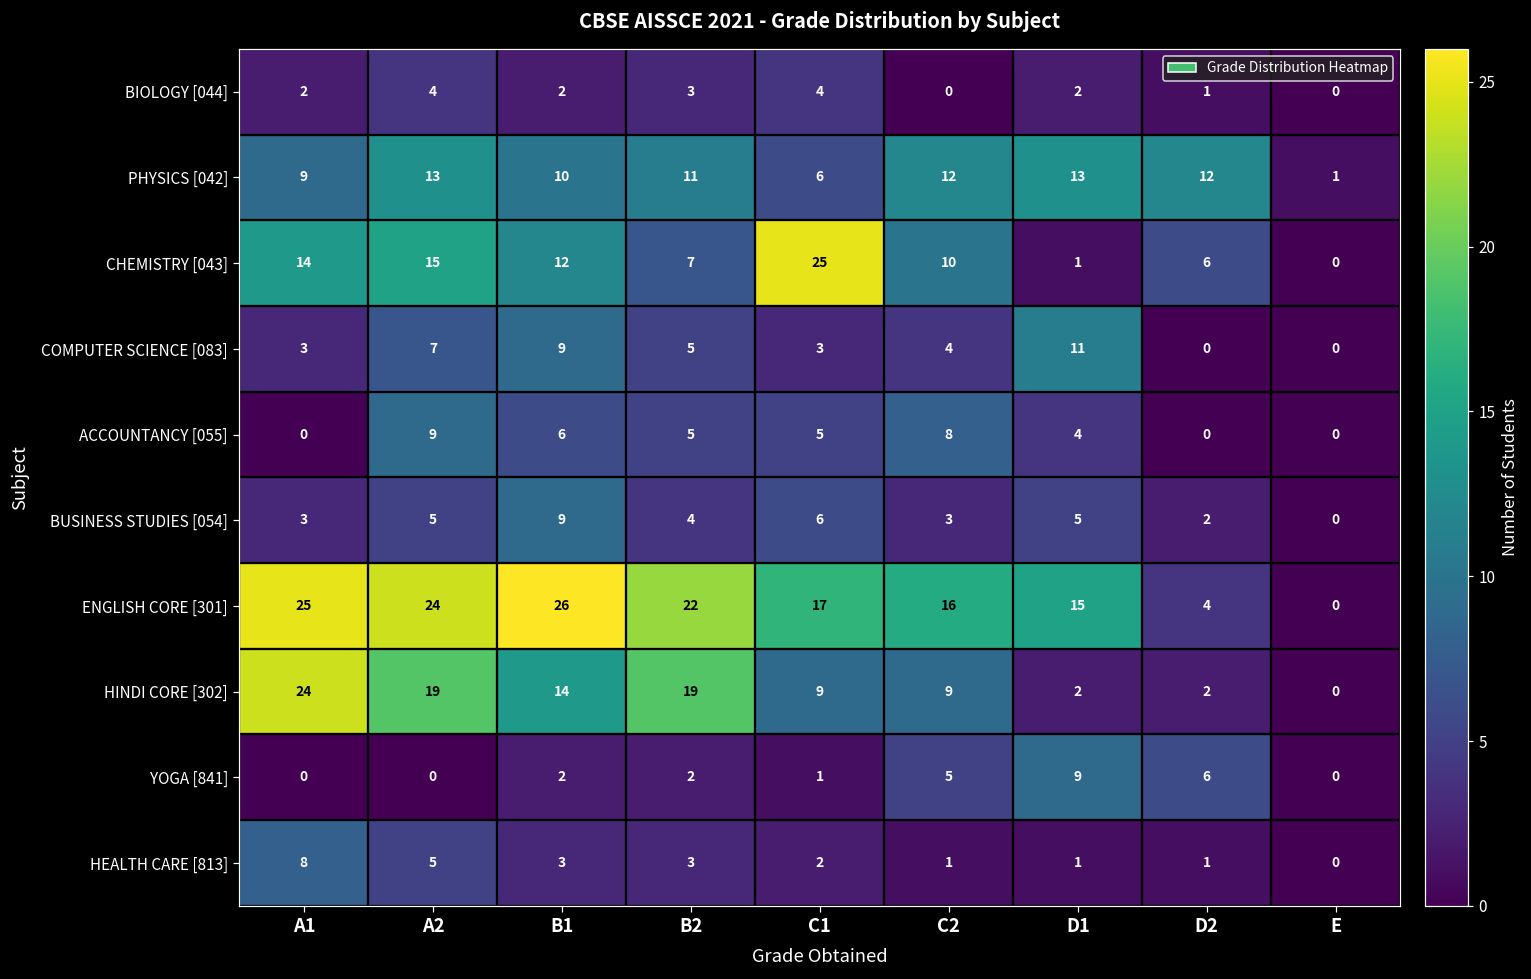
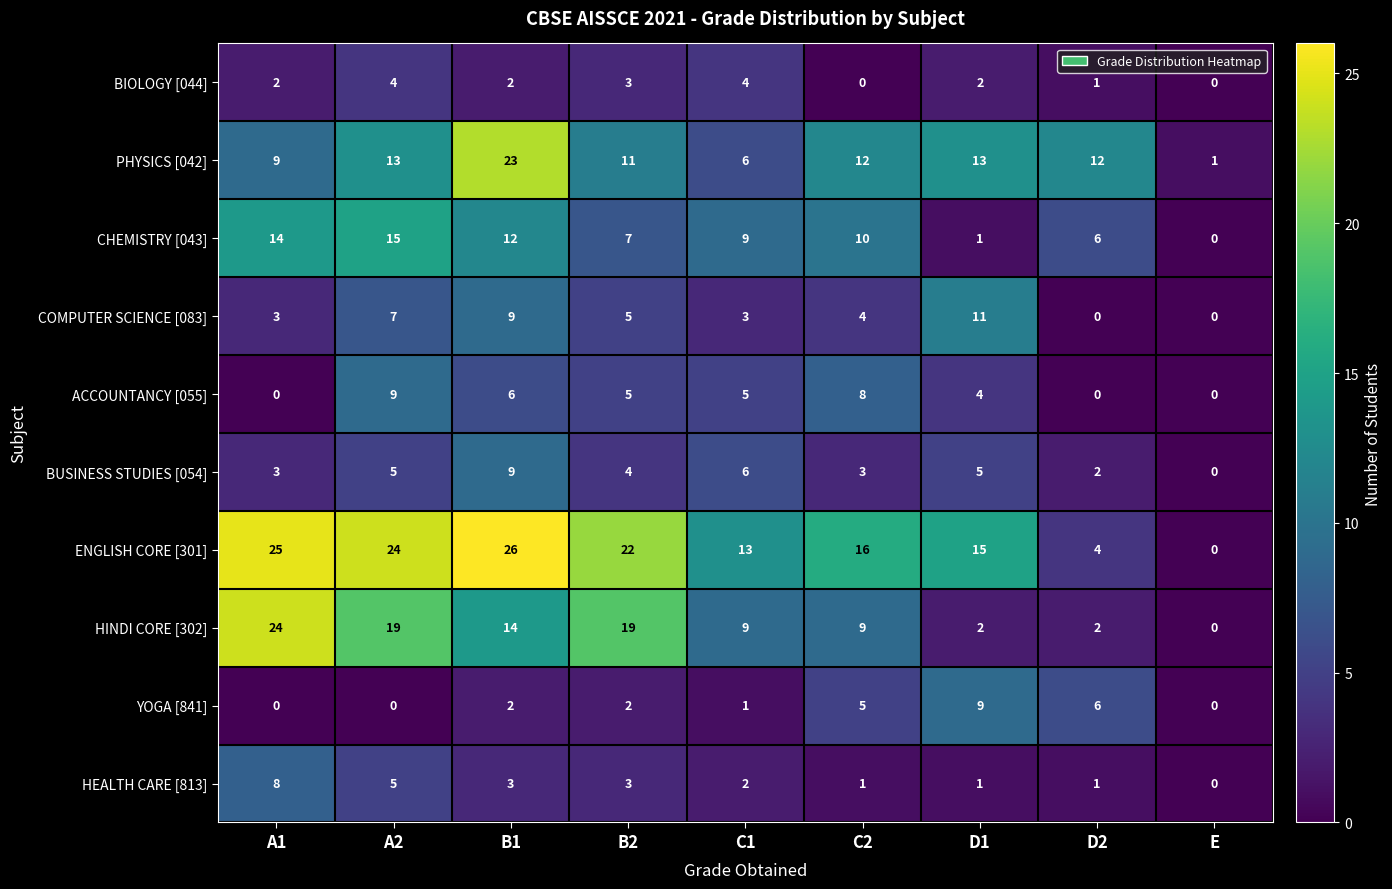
  {
    "BIOLOGY [044]": {
      "A1": 2,
      "A2": 4,
      "B1": 2,
      "B2": 3,
      "C1": 4,
      "C2": 0,
      "D1": 2,
      "D2": 1,
      "E": 0
    },
    "PHYSICS [042]": {
      "A1": 9,
      "A2": 13,
-     "B1": 10,
+     "B1": 23,
      "B2": 11,
      "C1": 6,
      "C2": 12,
      "D1": 13,
      "D2": 12,
      "E": 1
    },
    "CHEMISTRY [043]": {
      "A1": 14,
      "A2": 15,
      "B1": 12,
      "B2": 7,
-     "C1": 25,
+     "C1": 9,
      "C2": 10,
      "D1": 1,
      "D2": 6,
      "E": 0
    },
    "COMPUTER SCIENCE [083]": {
      "A1": 3,
      "A2": 7,
      "B1": 9,
      "B2": 5,
      "C1": 3,
      "C2": 4,
      "D1": 11,
      "D2": 0,
      "E": 0
    },
    "ACCOUNTANCY [055]": {
      "A1": 0,
      "A2": 9,
      "B1": 6,
      "B2": 5,
      "C1": 5,
      "C2": 8,
      "D1": 4,
      "D2": 0,
      "E": 0
    },
    "BUSINESS STUDIES [054]": {
      "A1": 3,
      "A2": 5,
      "B1": 9,
      "B2": 4,
      "C1": 6,
      "C2": 3,
      "D1": 5,
      "D2": 2,
      "E": 0
    },
    "ENGLISH CORE [301]": {
      "A1": 25,
      "A2": 24,
      "B1": 26,
      "B2": 22,
-     "C1": 17,
+     "C1": 13,
      "C2": 16,
      "D1": 15,
      "D2": 4,
      "E": 0
    },
    "HINDI CORE [302]": {
      "A1": 24,
      "A2": 19,
      "B1": 14,
      "B2": 19,
      "C1": 9,
      "C2": 9,
      "D1": 2,
      "D2": 2,
      "E": 0
    },
    "YOGA [841]": {
      "A1": 0,
      "A2": 0,
      "B1": 2,
      "B2": 2,
      "C1": 1,
      "C2": 5,
      "D1": 9,
      "D2": 6,
      "E": 0
    },
    "HEALTH CARE [813]": {
      "A1": 8,
      "A2": 5,
      "B1": 3,
      "B2": 3,
      "C1": 2,
      "C2": 1,
      "D1": 1,
      "D2": 1,
      "E": 0
    }
  }
